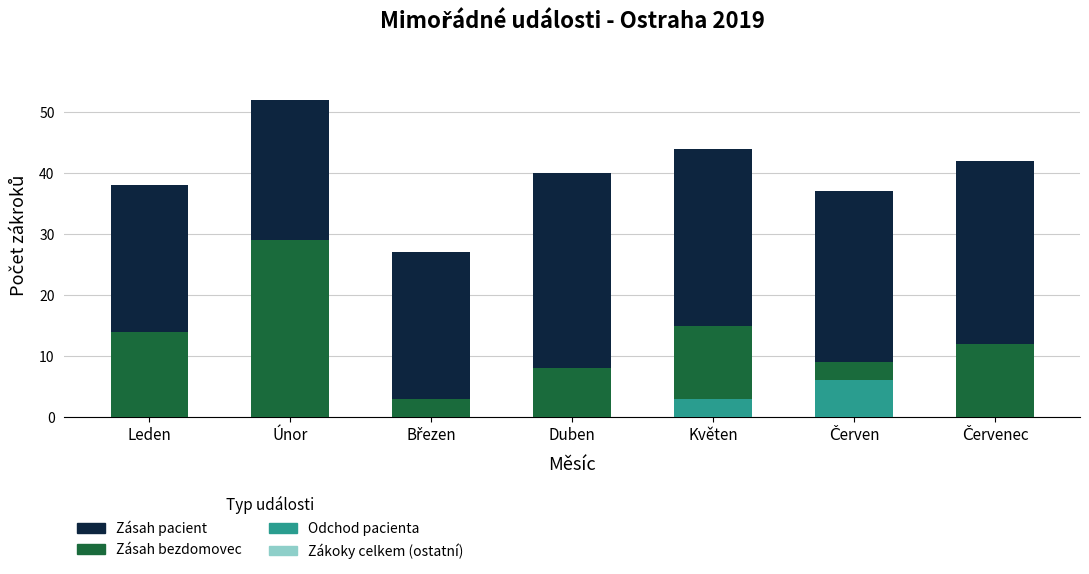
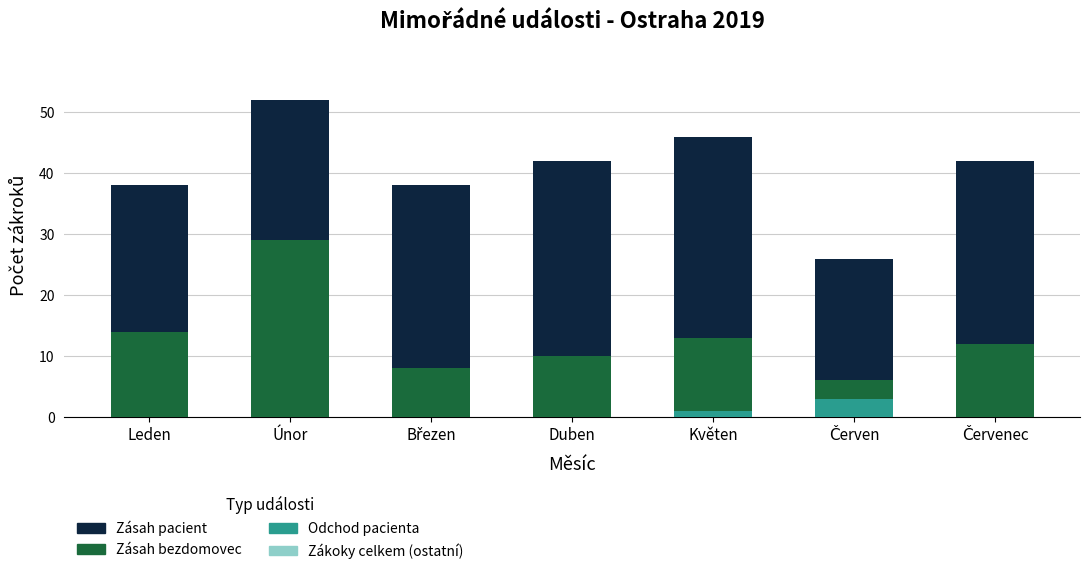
  {
    "Zákoky celkem (ostatní)": {
      "Leden": 0,
      "Únor": 0,
      "Březen": 0,
      "Duben": 0,
      "Květen": 0,
      "Červen": 0,
      "Červenec": 0
    },
    "Odchod pacienta": {
      "Leden": 0,
      "Únor": 0,
      "Březen": 0,
      "Duben": 0,
-     "Květen": 3,
-     "Červen": 6,
+     "Květen": 1,
+     "Červen": 3,
      "Červenec": 0
    },
    "Zásah bezdomovec": {
      "Leden": 14,
      "Únor": 29,
-     "Březen": 3,
-     "Duben": 8,
+     "Březen": 8,
+     "Duben": 10,
      "Květen": 12,
      "Červen": 3,
      "Červenec": 12
    },
    "Zásah pacient": {
      "Leden": 24,
      "Únor": 23,
-     "Březen": 24,
+     "Březen": 30,
      "Duben": 32,
-     "Květen": 29,
-     "Červen": 28,
+     "Květen": 33,
+     "Červen": 20,
      "Červenec": 30
    }
  }
